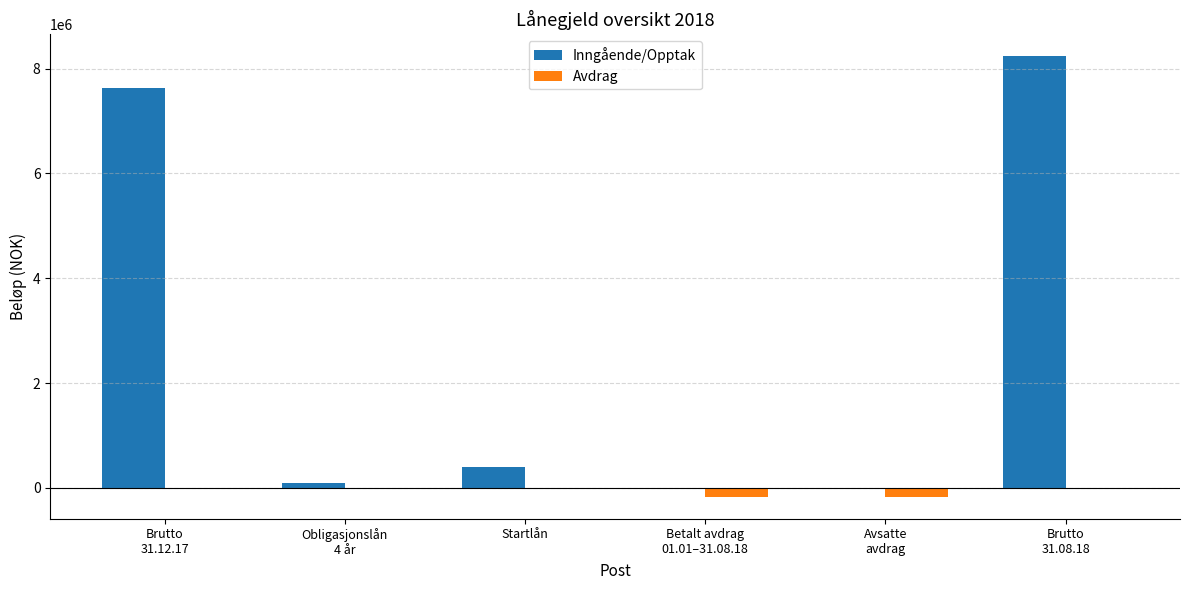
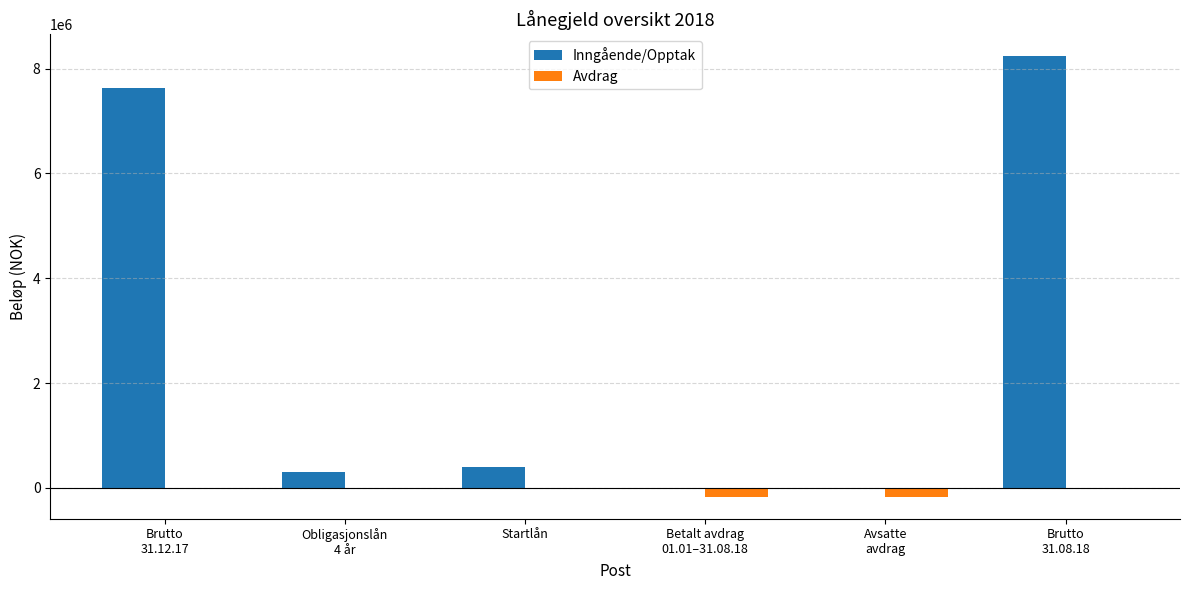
  {
    "Inngående/Opptak": {
      "Brutto 31.12.17": 7600000,
-     "Obligasjonslån 4 år": 100000,
+     "Obligasjonslån 4 år": 300000,
      "Startlån": 400000,
      "Betalt avdrag 01.01–31.08.18": 0,
      "Avsatte avdrag": 0,
      "Brutto 31.08.18": 8200000
    },
    "Avdrag": {
      "Brutto 31.12.17": 0,
      "Obligasjonslån 4 år": 0,
      "Startlån": 0,
      "Betalt avdrag 01.01–31.08.18": -200000,
      "Avsatte avdrag": -200000,
      "Brutto 31.08.18": 0
    }
  }
